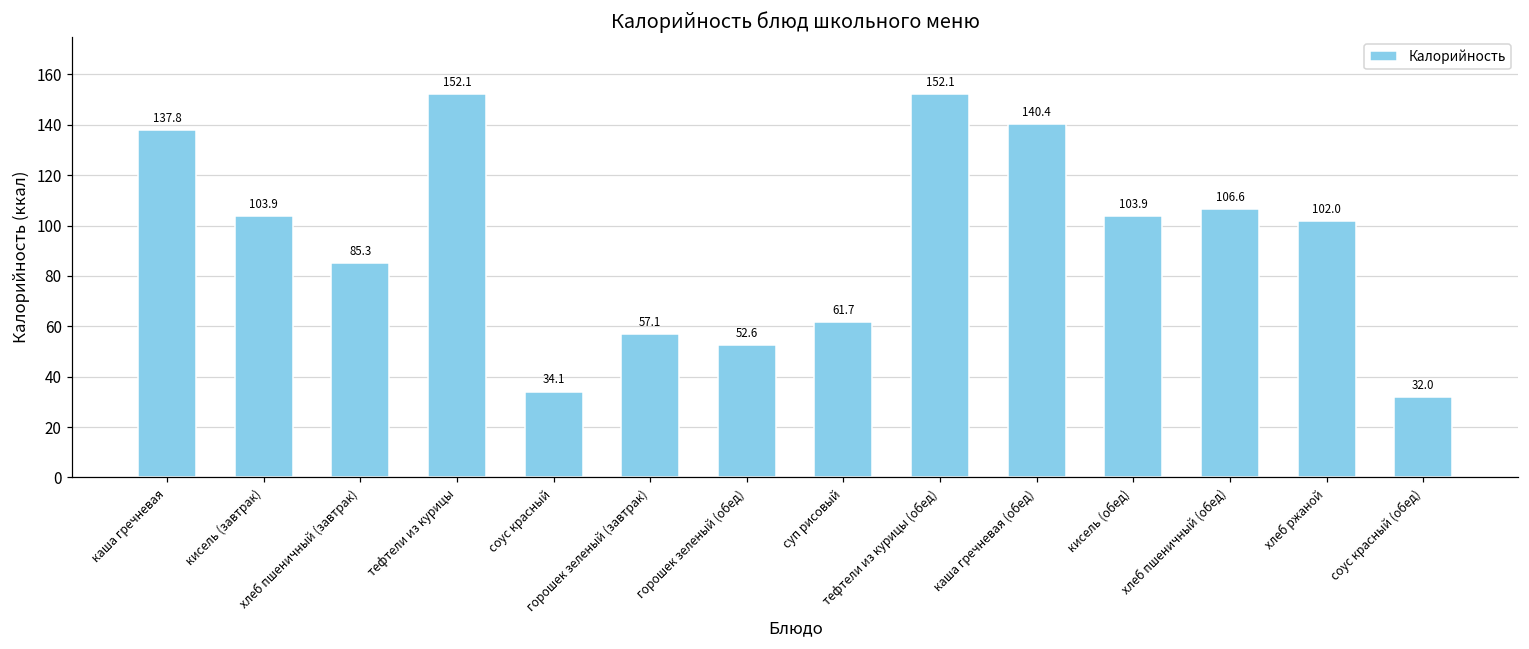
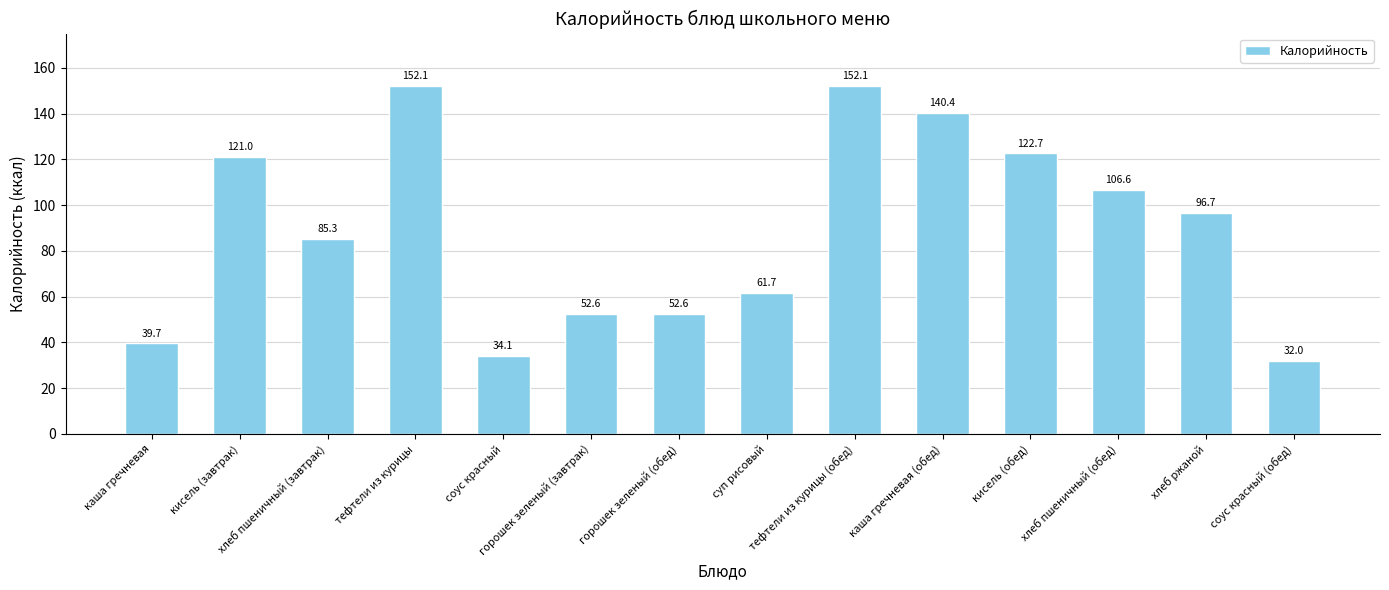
  {
-   "каша гречневая": 137.8,
-   "кисель (завтрак)": 103.9,
+   "каша гречневая": 39.7,
+   "кисель (завтрак)": 121.0,
    "хлеб пшеничный (завтрак)": 85.3,
    "тефтели из курицы": 152.1,
    "соус красный": 34.1,
-   "горошек зеленый (завтрак)": 57.1,
+   "горошек зеленый (завтрак)": 52.6,
    "горошек зеленый (обед)": 52.6,
    "суп рисовый": 61.7,
    "тефтели из курицы (обед)": 152.1,
    "каша гречневая (обед)": 140.4,
-   "кисель (обед)": 103.9,
+   "кисель (обед)": 122.7,
    "хлеб пшеничный (обед)": 106.6,
-   "хлеб ржаной": 102.0,
+   "хлеб ржаной": 96.7,
    "соус красный (обед)": 32.0
  }
